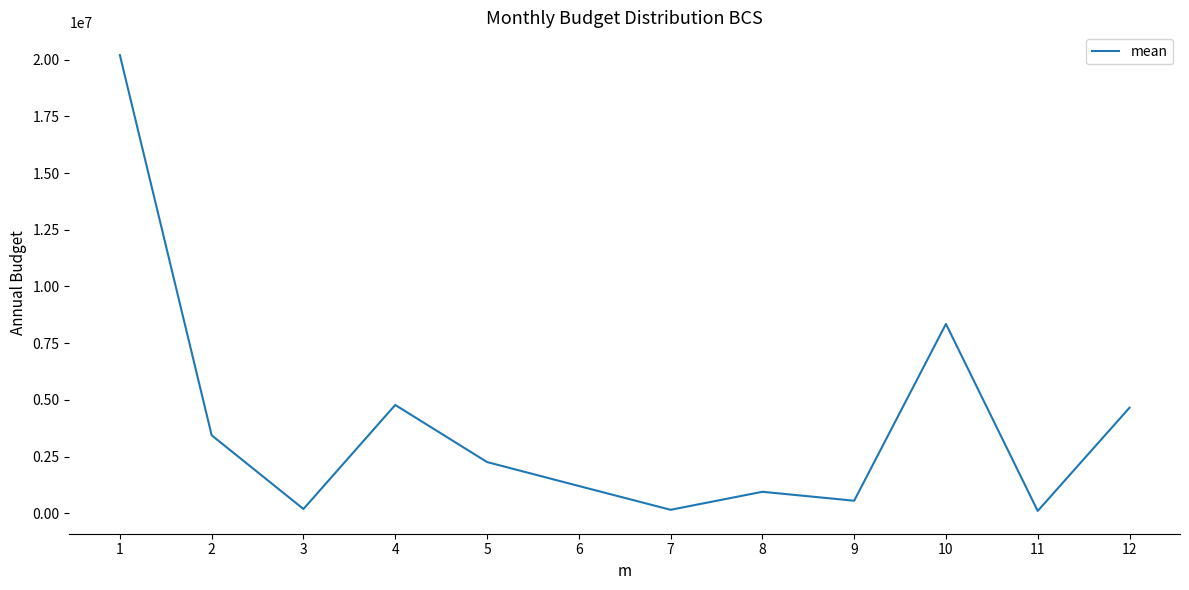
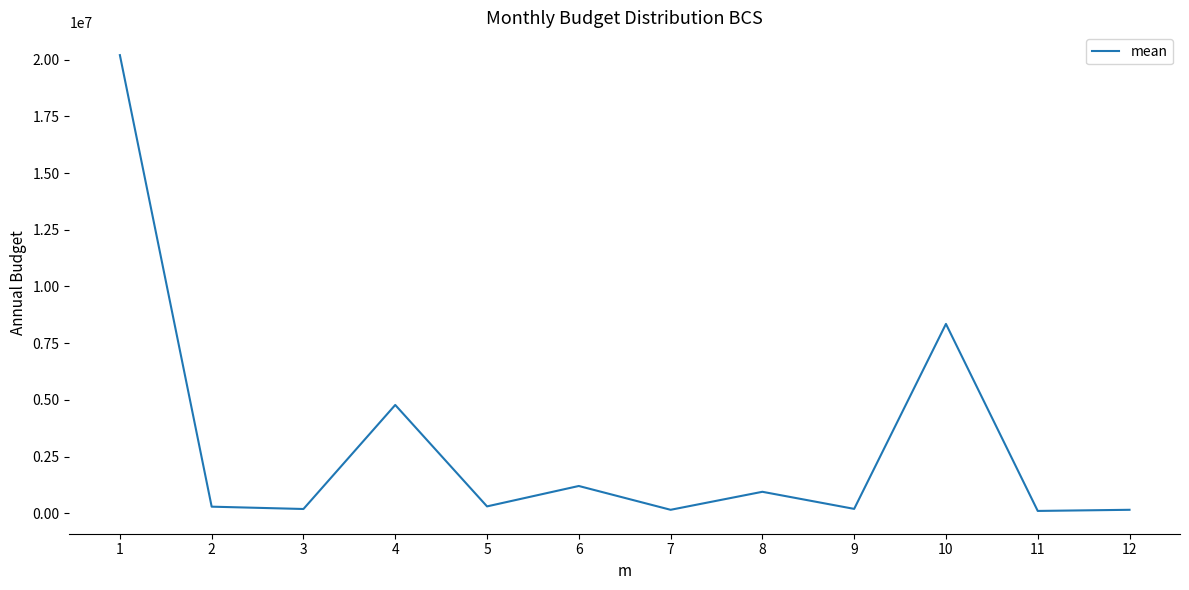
  {
    "1": 20200000,
-   "2": 3400000,
+   "2": 300000,
    "3": 200000,
    "4": 4800000,
-   "5": 2300000,
+   "5": 300000,
    "6": 1200000,
    "7": 200000,
    "8": 900000,
-   "9": 600000,
+   "9": 200000,
    "10": 8300000,
    "11": 100000,
-   "12": 4700000
+   "12": 200000
  }
